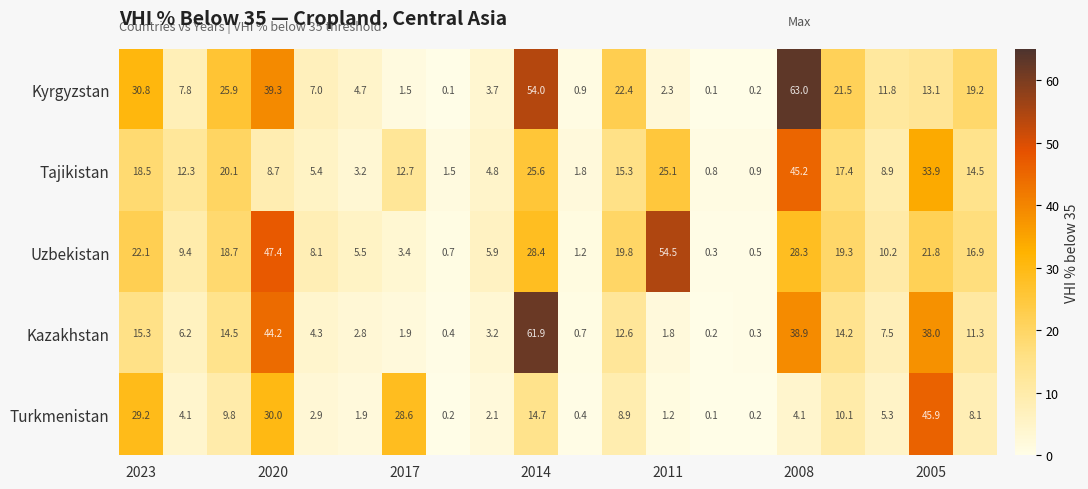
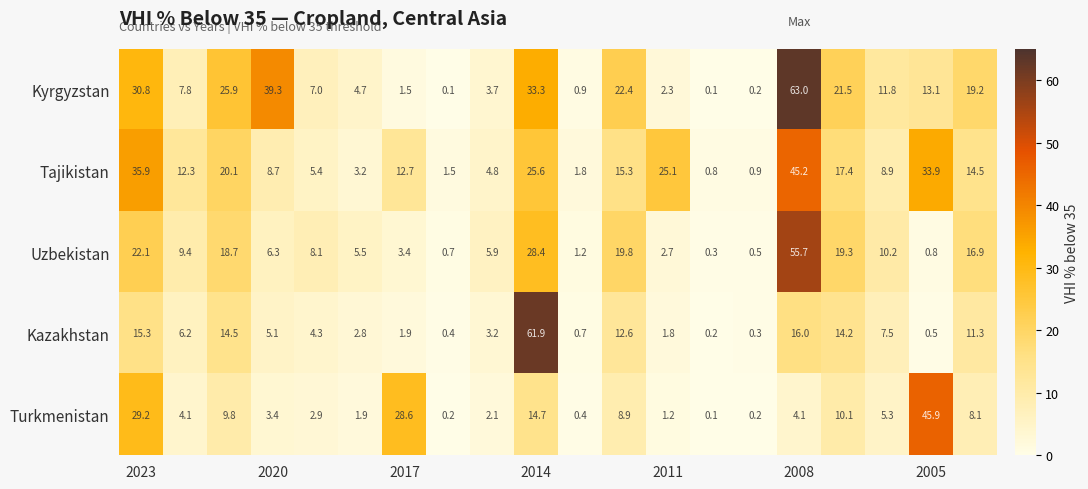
  {
    "Kyrgyzstan": {
      "2023": 30.8,
      "2020": 39.3,
      "2017": 1.5,
-     "2014": 54.0,
+     "2014": 33.3,
      "2011": 2.3,
      "2008": 63.0,
      "2005": 13.1
    },
    "Tajikistan": {
-     "2023": 18.5,
+     "2023": 35.9,
      "2020": 8.7,
      "2017": 12.7,
      "2014": 25.6,
      "2011": 25.1,
      "2008": 45.2,
      "2005": 33.9
    },
    "Uzbekistan": {
      "2023": 22.1,
-     "2020": 47.4,
+     "2020": 6.3,
      "2017": 3.4,
      "2014": 28.4,
-     "2011": 54.5,
-     "2008": 28.3,
-     "2005": 21.8
+     "2011": 2.7,
+     "2008": 55.7,
+     "2005": 0.8
    },
    "Kazakhstan": {
      "2023": 15.3,
-     "2020": 44.2,
+     "2020": 5.1,
      "2017": 1.9,
      "2014": 61.9,
      "2011": 1.8,
-     "2008": 38.9,
-     "2005": 38.0
+     "2008": 16.0,
+     "2005": 0.5
    },
    "Turkmenistan": {
      "2023": 29.2,
-     "2020": 30.0,
+     "2020": 3.4,
      "2017": 28.6,
      "2014": 14.7,
      "2011": 1.2,
      "2008": 4.1,
      "2005": 45.9
    }
  }
